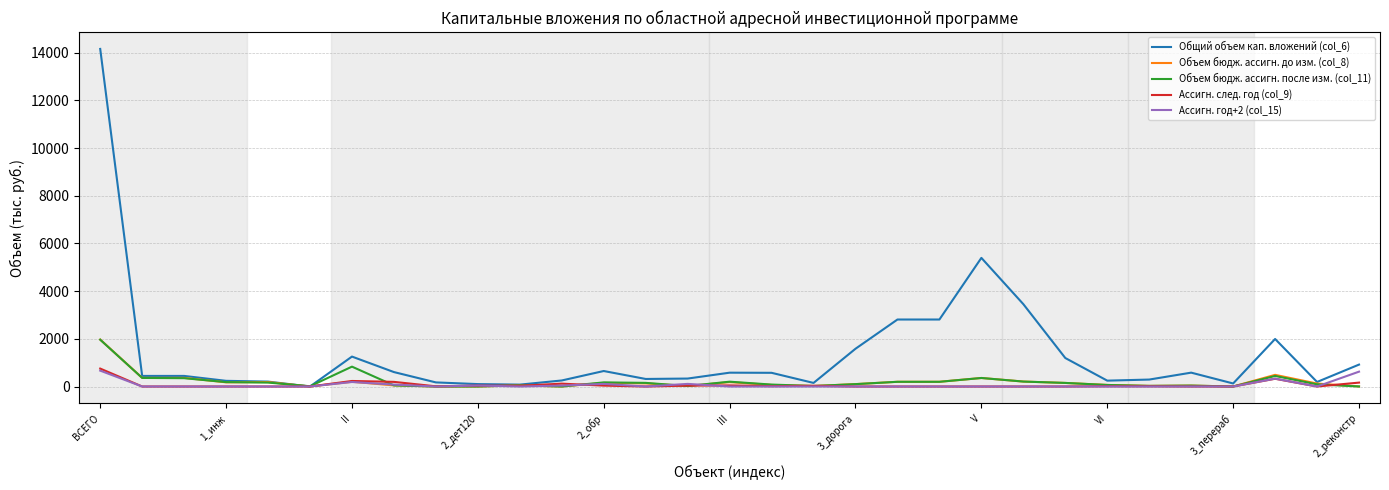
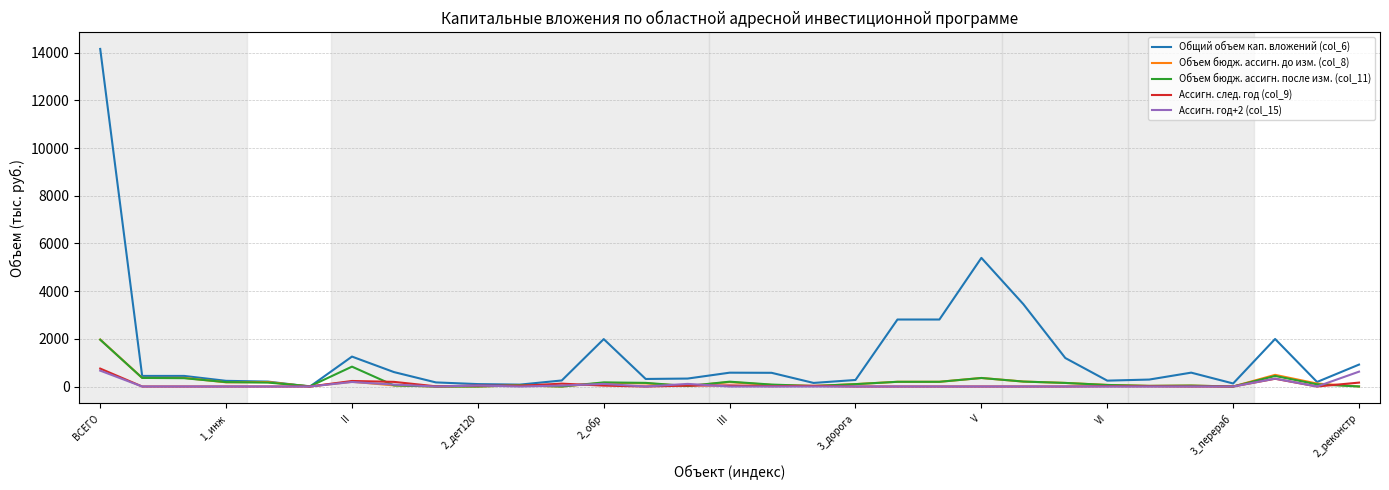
  {
    "Общий объем кап. вложений (col_6)": {
      "ВСЕГО": 14200,
      "II": 1300,
-     "2_обр": 600,
+     "2_обр": 2000,
      "III": 600,
-     "3_дорога": 1600,
+     "3_дорога": 300,
      "V": 5400,
      "VI": 200,
      "3_перераб": 100,
      "2_реконстр": 900
    },
    "Объем бюдж. ассигн. после изм. (col_11)": {
      "II": 800
    },
    "Ассигн. след. год (col_9)": {
      "2_реконстр": 200
    },
    "Ассигн. год+2 (col_15)": {
      "2_реконстр": 600
    }
  }
